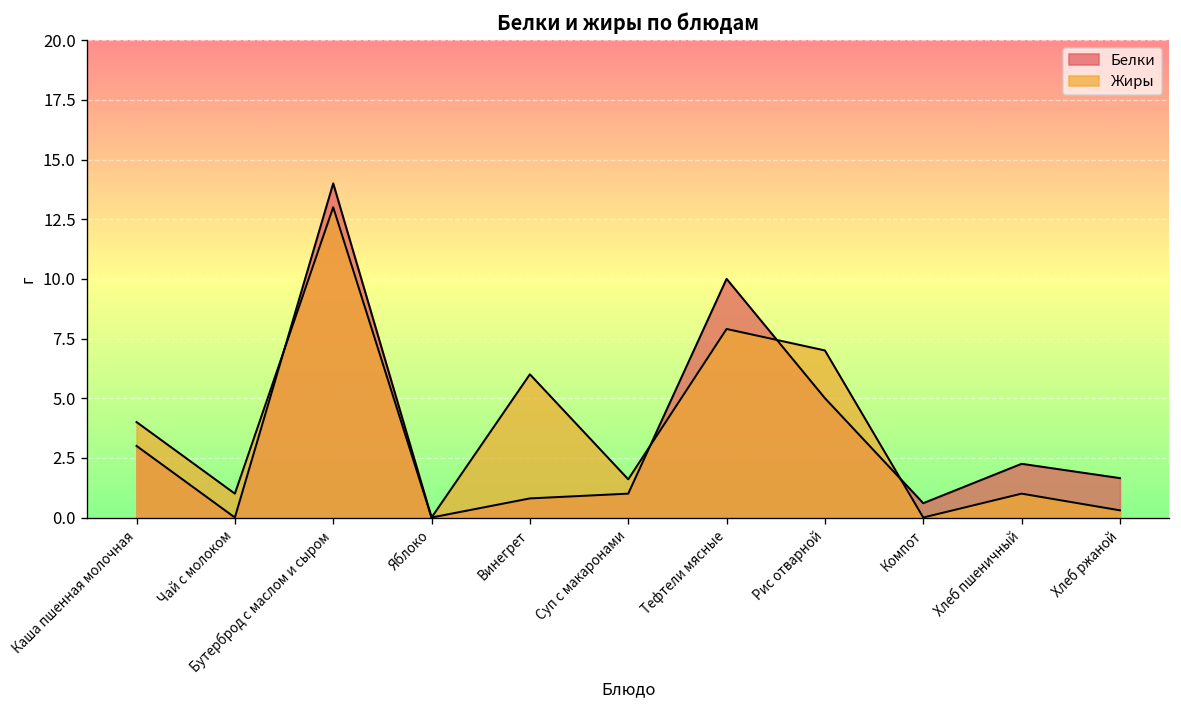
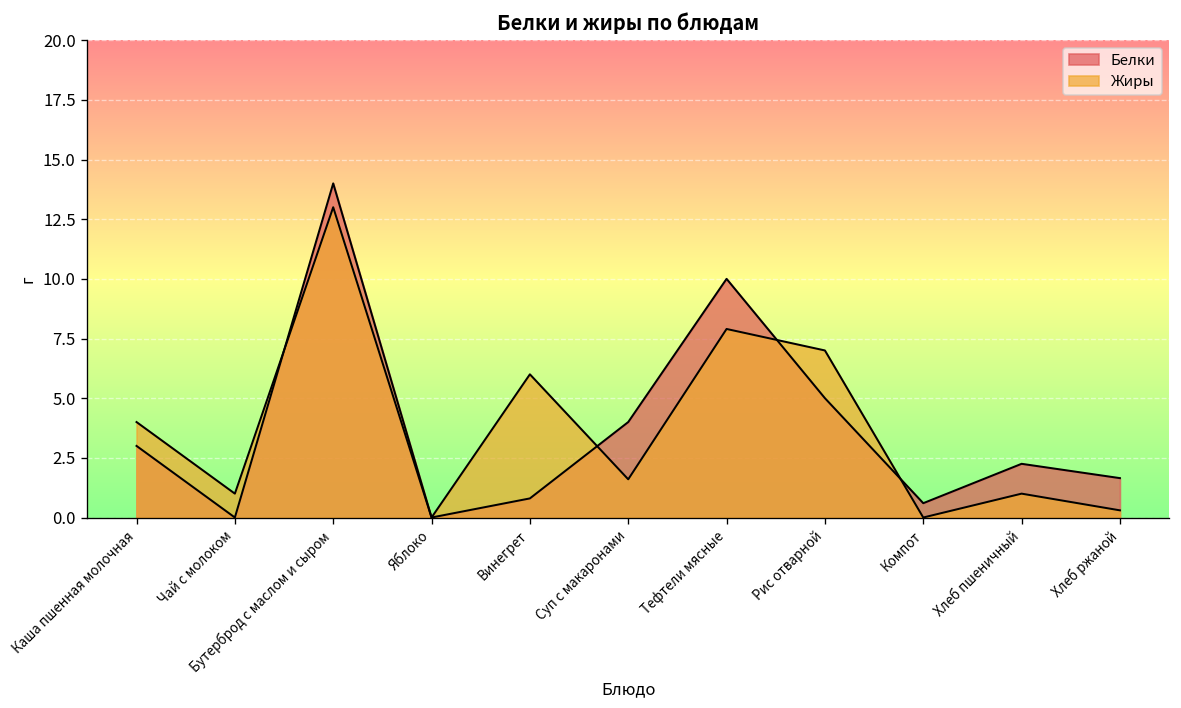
  {
    "Белки": {
      "Каша пшенная молочная": 3,
      "Чай с молоком": 0,
      "Бутерброд с маслом и сыром": 14,
      "Винегрет": 0.8,
-     "Суп с макаронами": 1,
+     "Суп с макаронами": 4,
      "Тефтели мясные": 10,
      "Рис отварной": 5,
      "Компот": 0.6,
      "Хлеб пшеничный": 2.3,
      "Хлеб ржаной": 1.7
    },
    "Жиры": {
      "Каша пшенная молочная": 4,
      "Чай с молоком": 1,
      "Бутерброд с маслом и сыром": 13,
      "Винегрет": 6,
      "Суп с макаронами": 1.6,
      "Тефтели мясные": 8,
      "Рис отварной": 7,
      "Компот": 0,
      "Хлеб пшеничный": 1,
      "Хлеб ржаной": 0.3
    }
  }
